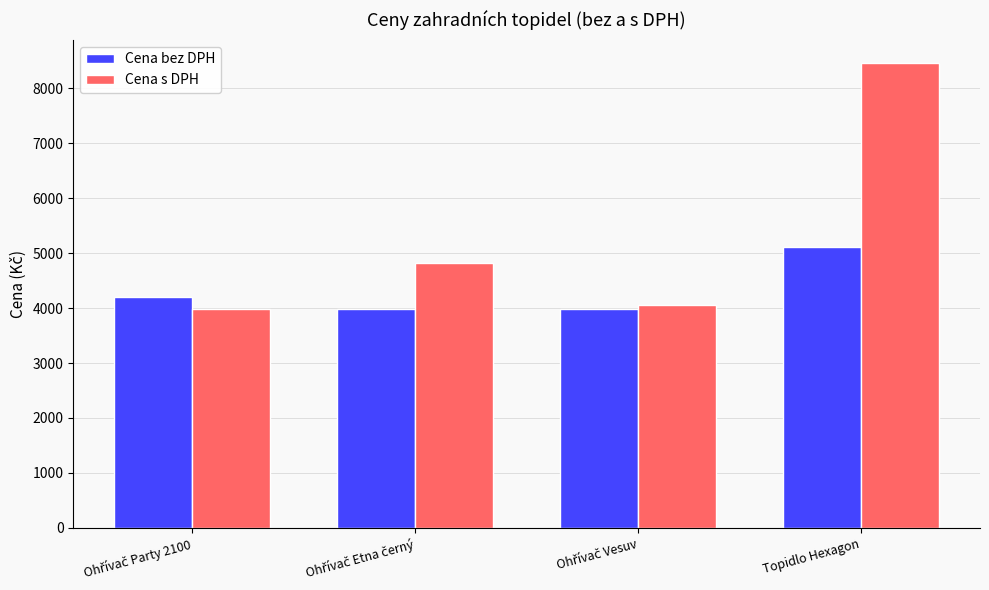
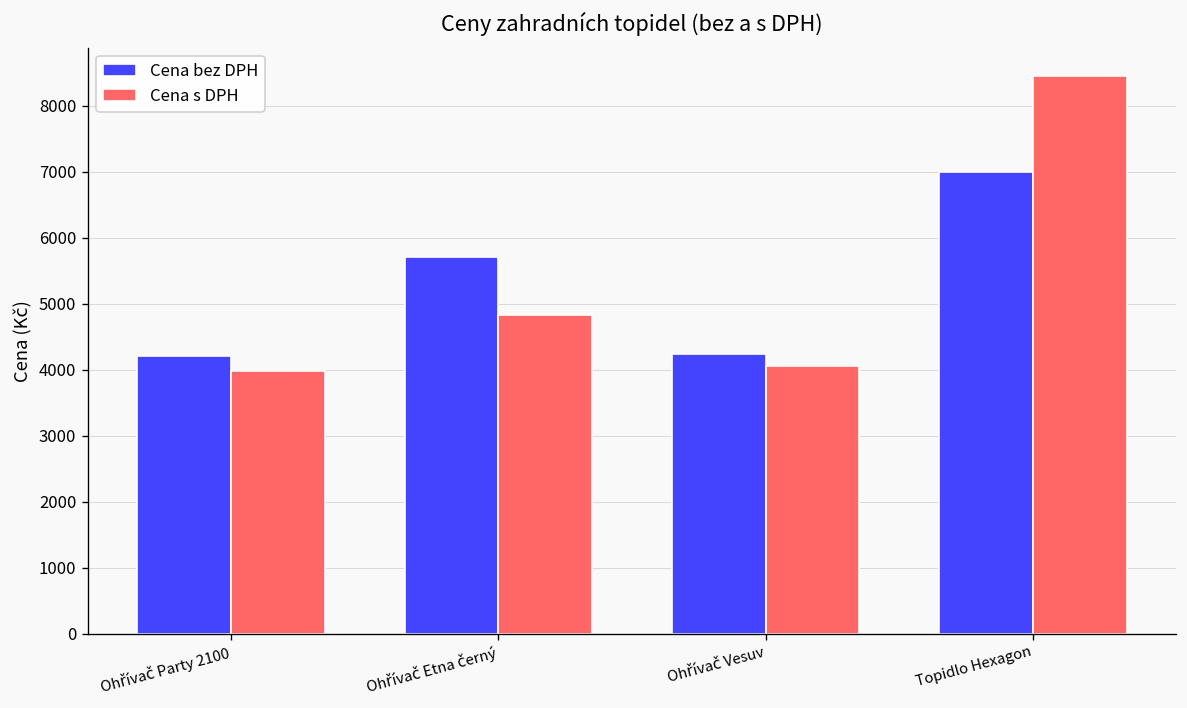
  {
    "Cena bez DPH": {
      "Ohřívač Party 2100": 4200,
-     "Ohřívač Etna černý": 4000,
-     "Ohřívač Vesuv": 4000,
-     "Topidlo Hexagon": 5100
+     "Ohřívač Etna černý": 5700,
+     "Ohřívač Vesuv": 4200,
+     "Topidlo Hexagon": 7000
    },
    "Cena s DPH": {
      "Ohřívač Party 2100": 4000,
      "Ohřívač Etna černý": 4800,
      "Ohřívač Vesuv": 4100,
      "Topidlo Hexagon": 8500
    }
  }
